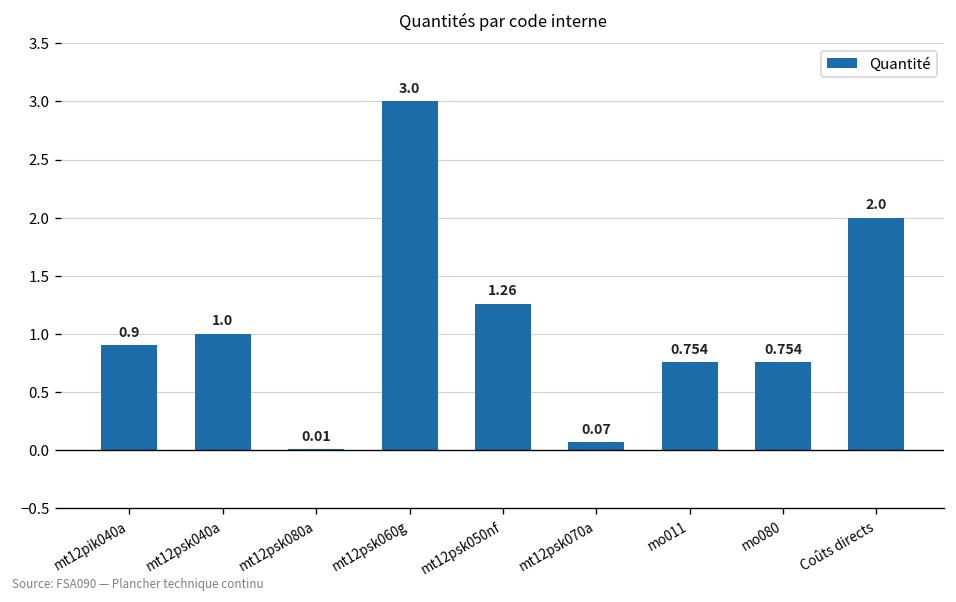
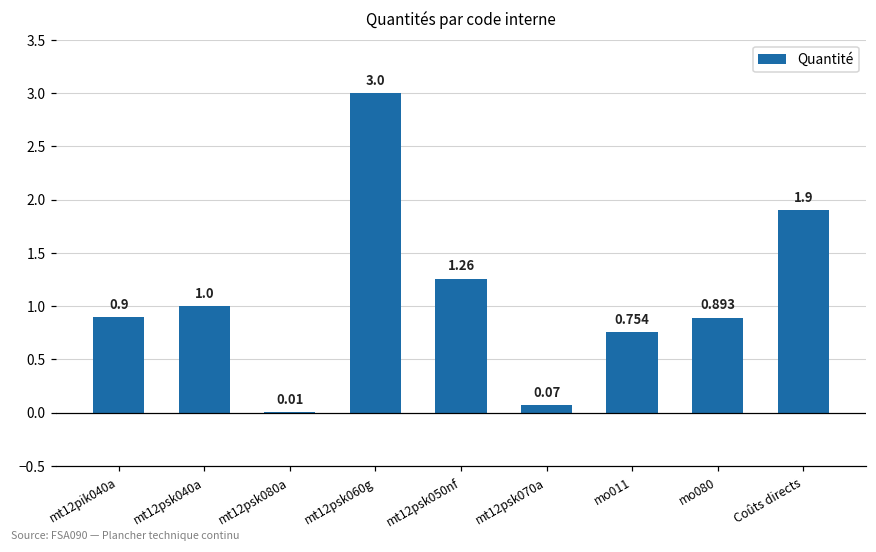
  {
    "mt12pik040a": 0.9,
    "mt12psk040a": 1.0,
    "mt12psk080a": 0.01,
    "mt12psk060g": 3.0,
    "mt12psk050nf": 1.26,
    "mt12psk070a": 0.07,
    "mo011": 0.754,
-   "mo080": 0.754,
-   "Coûts directs": 2.0
+   "mo080": 0.893,
+   "Coûts directs": 1.9
  }
